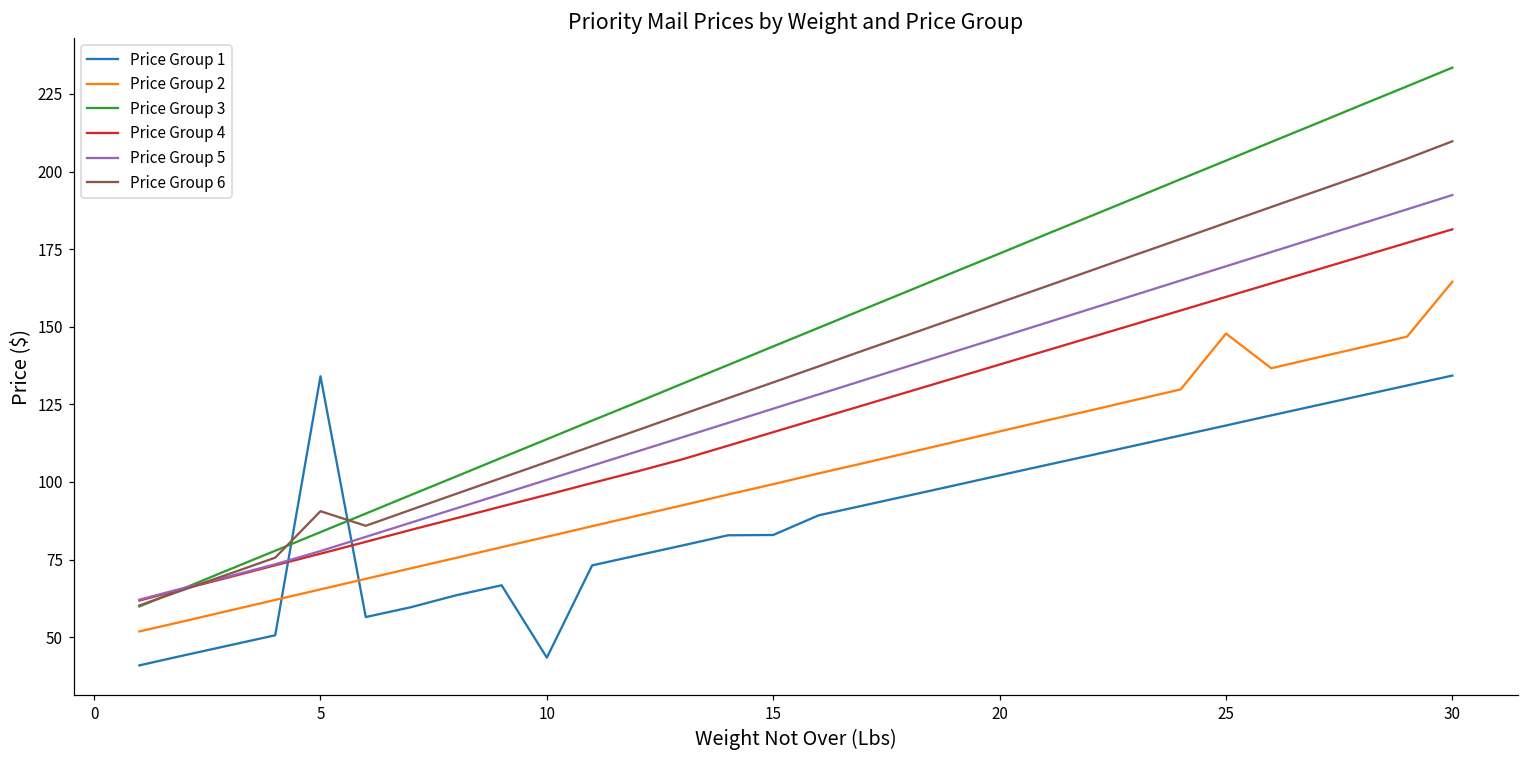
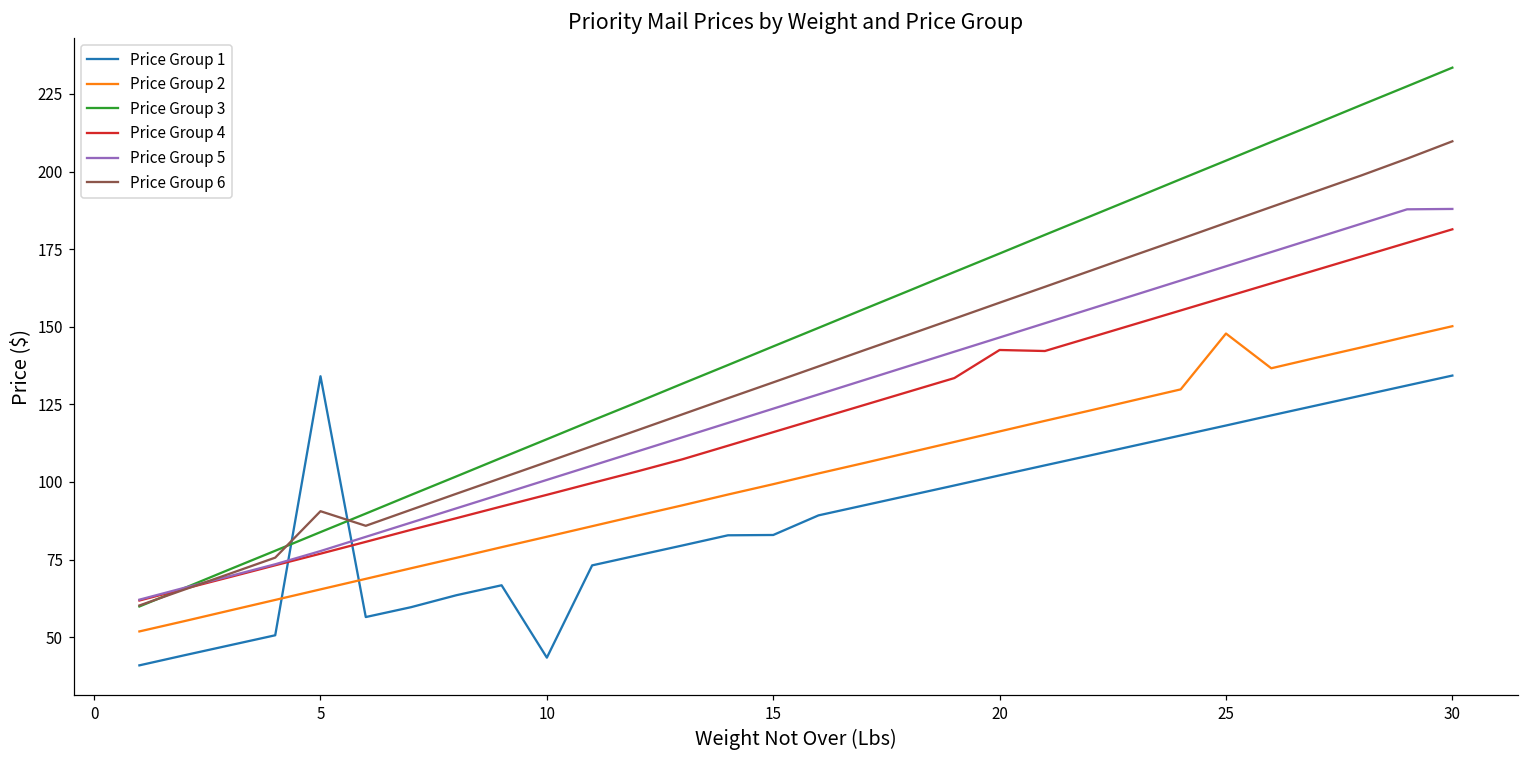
  {
    "Price Group 1": {
      "5": 134,
      "10": 43,
      "15": 83,
      "20": 102,
      "25": 118,
      "30": 134
    },
    "Price Group 2": {
      "5": 65,
      "10": 82,
      "15": 99,
      "20": 116,
      "25": 148,
-     "30": 164
+     "30": 150
    },
    "Price Group 3": {
      "5": 84,
      "10": 114,
      "15": 144,
      "20": 174,
      "25": 204,
      "30": 233
    },
    "Price Group 4": {
      "10": 96,
      "15": 116,
-     "20": 138,
+     "20": 143,
      "25": 160,
      "30": 181
    },
    "Price Group 5": {
      "10": 101,
      "15": 124,
      "20": 147,
      "25": 169,
-     "30": 192
+     "30": 188
    },
    "Price Group 6": {
      "5": 91,
      "10": 106,
      "15": 132,
      "20": 158,
      "25": 183,
      "30": 210
    }
  }
